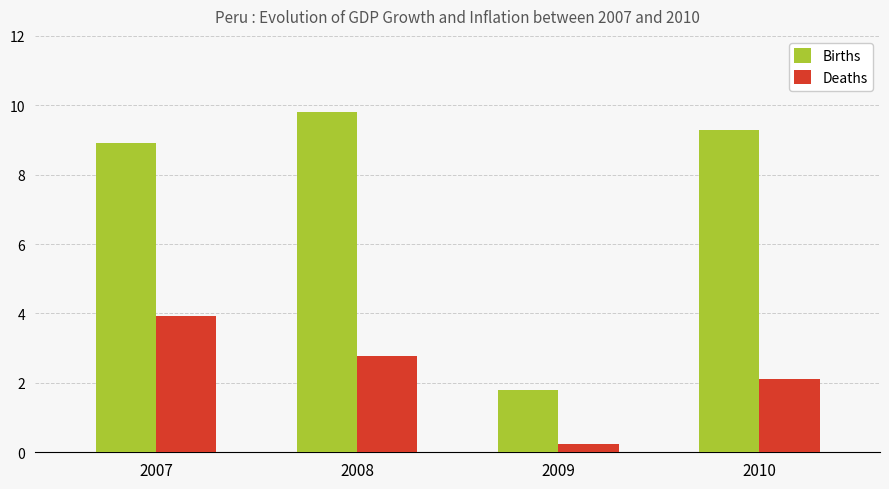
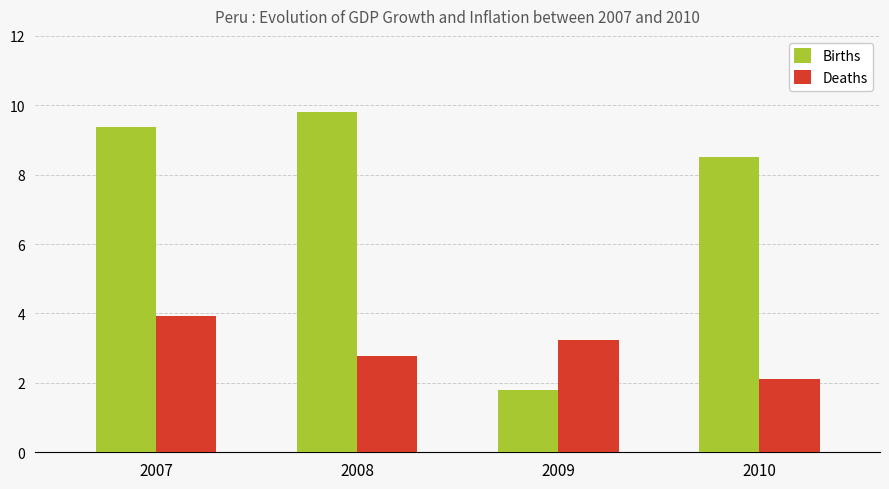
  {
    "Births": {
-     "2007": 8.9,
+     "2007": 9.4,
      "2008": 9.8,
      "2009": 1.8,
-     "2010": 9.3
+     "2010": 8.5
    },
    "Deaths": {
      "2007": 3.9,
      "2008": 2.8,
-     "2009": 0.2,
+     "2009": 3.2,
      "2010": 2.1
    }
  }
